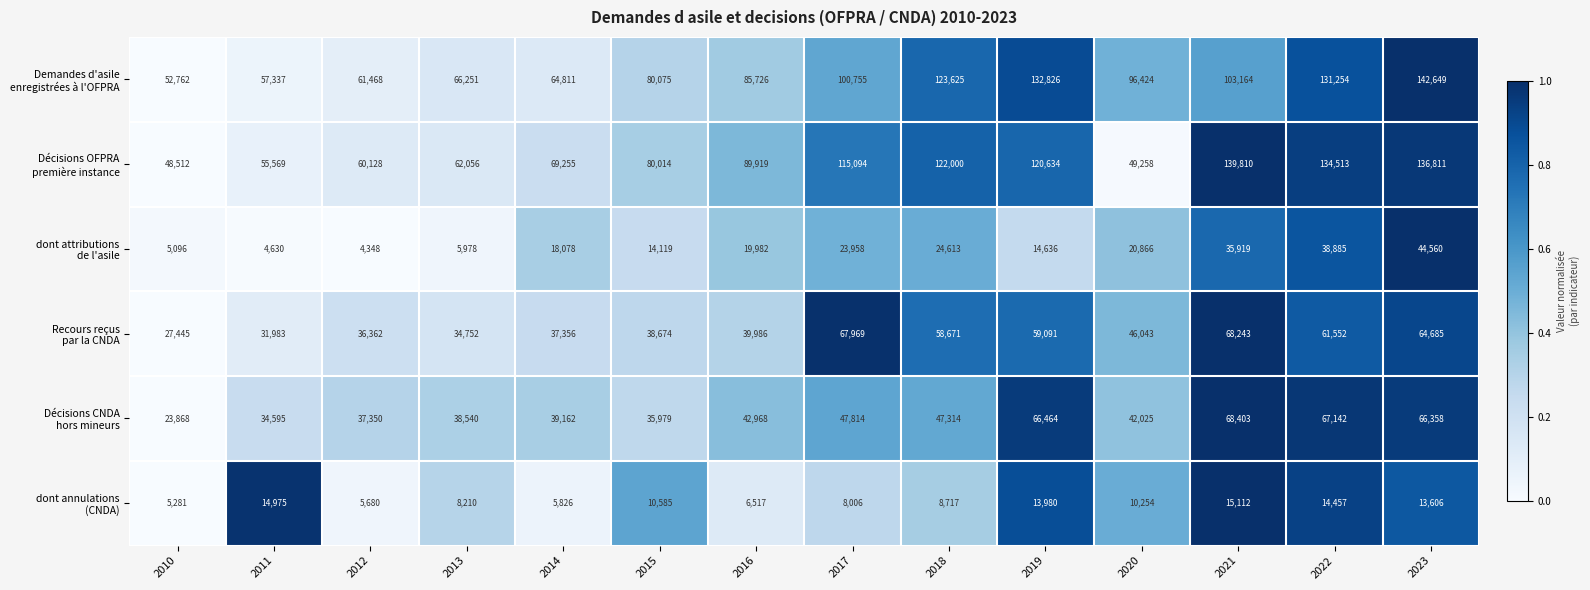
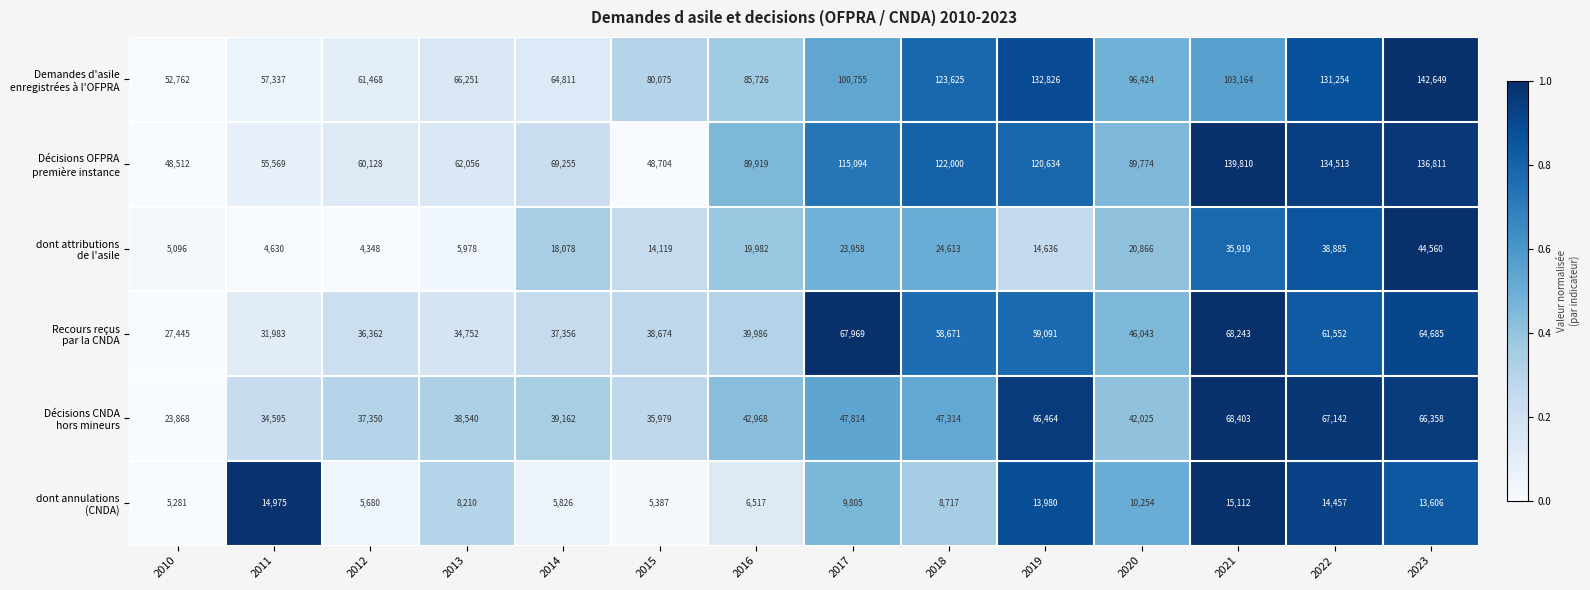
  {
    "Demandes d'asile enregistrées à l'OFPRA": {
      "2010": "52,762",
      "2011": "57,337",
      "2012": "61,468",
      "2013": "66,251",
      "2014": "64,811",
      "2015": "80,075",
      "2016": "85,726",
      "2017": "100,755",
      "2018": "123,625",
      "2019": "132,826",
      "2020": "96,424",
      "2021": "103,164",
      "2022": "131,254",
      "2023": "142,649"
    },
    "Décisions OFPRA première instance": {
      "2010": "48,512",
      "2011": "55,569",
      "2012": "60,128",
      "2013": "62,056",
      "2014": "69,255",
-     "2015": "80,014",
+     "2015": "48,704",
      "2016": "89,919",
      "2017": "115,094",
      "2018": "122,000",
      "2019": "120,634",
-     "2020": "49,258",
+     "2020": "89,774",
      "2021": "139,810",
      "2022": "134,513",
      "2023": "136,811"
    },
    "dont attributions de l'asile": {
      "2010": "5,096",
      "2011": "4,630",
      "2012": "4,348",
      "2013": "5,978",
      "2014": "18,078",
      "2015": "14,119",
      "2016": "19,982",
      "2017": "23,958",
      "2018": "24,613",
      "2019": "14,636",
      "2020": "20,866",
      "2021": "35,919",
      "2022": "38,885",
      "2023": "44,560"
    },
    "Recours reçus par la CNDA": {
      "2010": "27,445",
      "2011": "31,983",
      "2012": "36,362",
      "2013": "34,752",
      "2014": "37,356",
      "2015": "38,674",
      "2016": "39,986",
      "2017": "67,969",
      "2018": "58,671",
      "2019": "59,091",
      "2020": "46,043",
      "2021": "68,243",
      "2022": "61,552",
      "2023": "64,685"
    },
    "Décisions CNDA hors mineurs": {
      "2010": "23,868",
      "2011": "34,595",
      "2012": "37,350",
      "2013": "38,540",
      "2014": "39,162",
      "2015": "35,979",
      "2016": "42,968",
      "2017": "47,814",
      "2018": "47,314",
      "2019": "66,464",
      "2020": "42,025",
      "2021": "68,403",
      "2022": "67,142",
      "2023": "66,358"
    },
    "dont annulations (CNDA)": {
      "2010": "5,281",
      "2011": "14,975",
      "2012": "5,680",
      "2013": "8,210",
      "2014": "5,826",
-     "2015": "10,585",
+     "2015": "5,387",
      "2016": "6,517",
-     "2017": "8,006",
+     "2017": "9,805",
      "2018": "8,717",
      "2019": "13,980",
      "2020": "10,254",
      "2021": "15,112",
      "2022": "14,457",
      "2023": "13,606"
    }
  }
